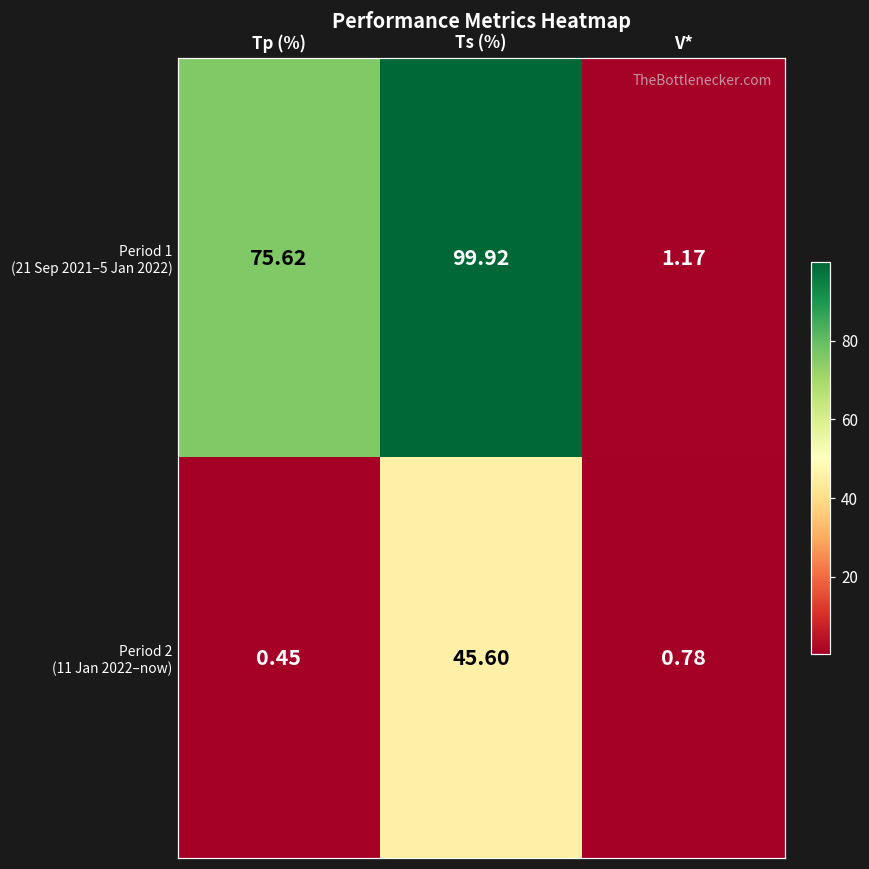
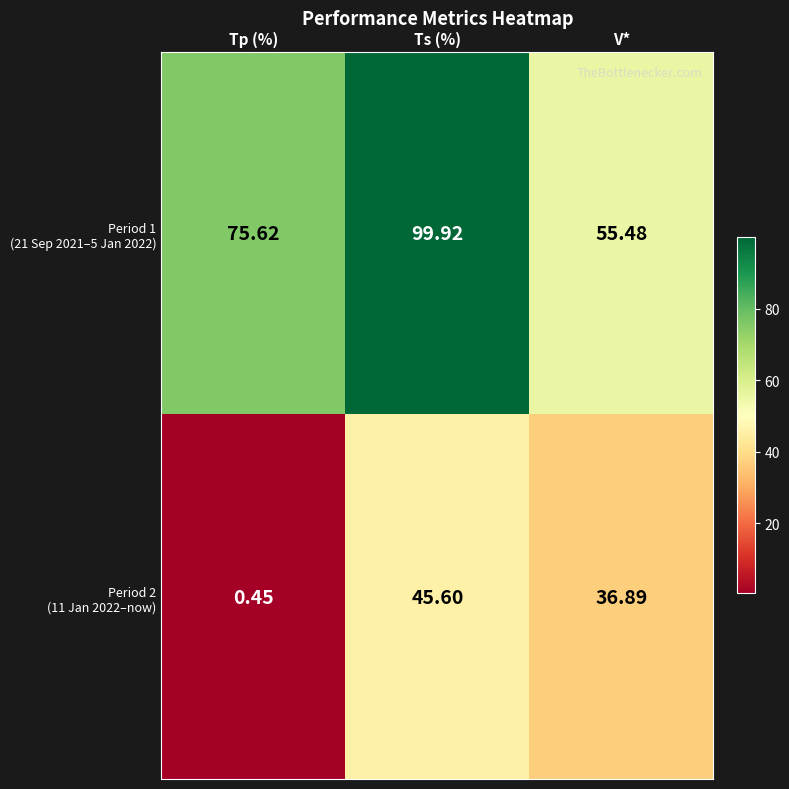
  {
    "Period 1 (21 Sep 2021–5 Jan 2022)": {
      "Tp (%)": 75.62,
      "Ts (%)": 99.92,
-     "V*": 1.17
+     "V*": 55.48
    },
    "Period 2 (11 Jan 2022–now)": {
      "Tp (%)": 0.45,
      "Ts (%)": 45.60,
-     "V*": 0.78
+     "V*": 36.89
    }
  }
